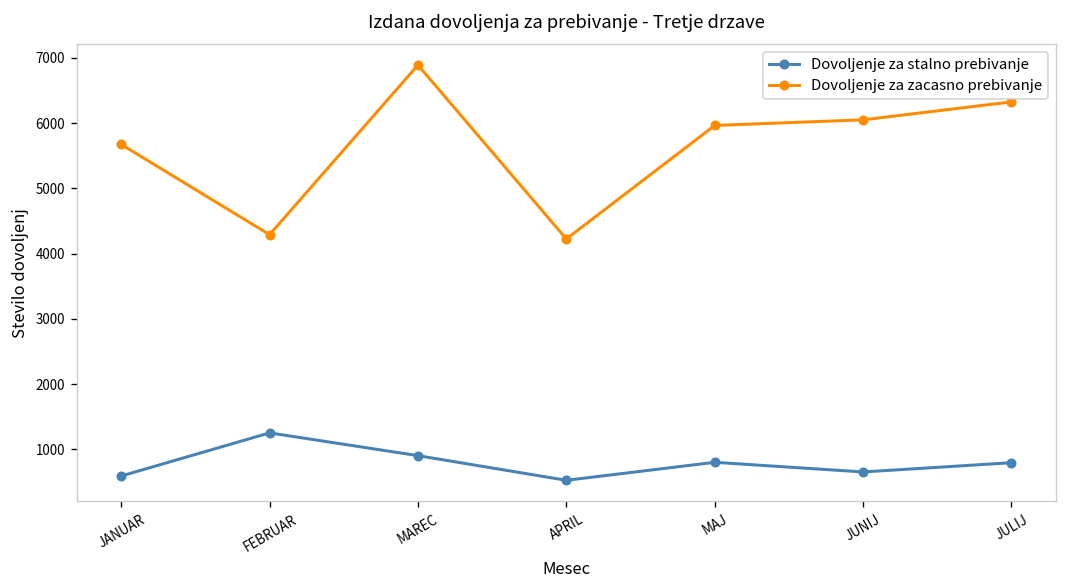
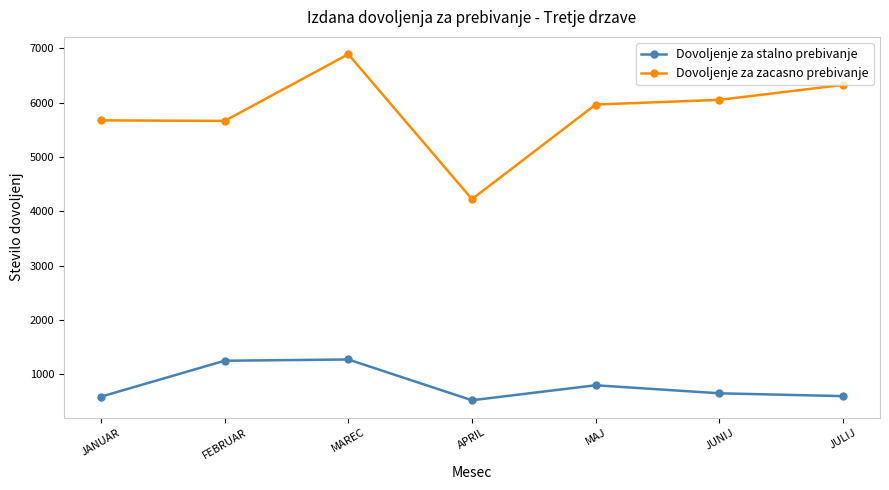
  {
    "Dovoljenje za stalno prebivanje": {
      "JANUAR": 600,
      "FEBRUAR": 1300,
-     "MAREC": 900,
+     "MAREC": 1300,
      "APRIL": 500,
      "MAJ": 800,
      "JUNIJ": 700,
-     "JULIJ": 800
+     "JULIJ": 600
    },
    "Dovoljenje za zacasno prebivanje": {
      "JANUAR": 5700,
-     "FEBRUAR": 4300,
+     "FEBRUAR": 5700,
      "MAREC": 6900,
      "APRIL": 4200,
      "MAJ": 6000,
      "JUNIJ": 6000
    }
  }
